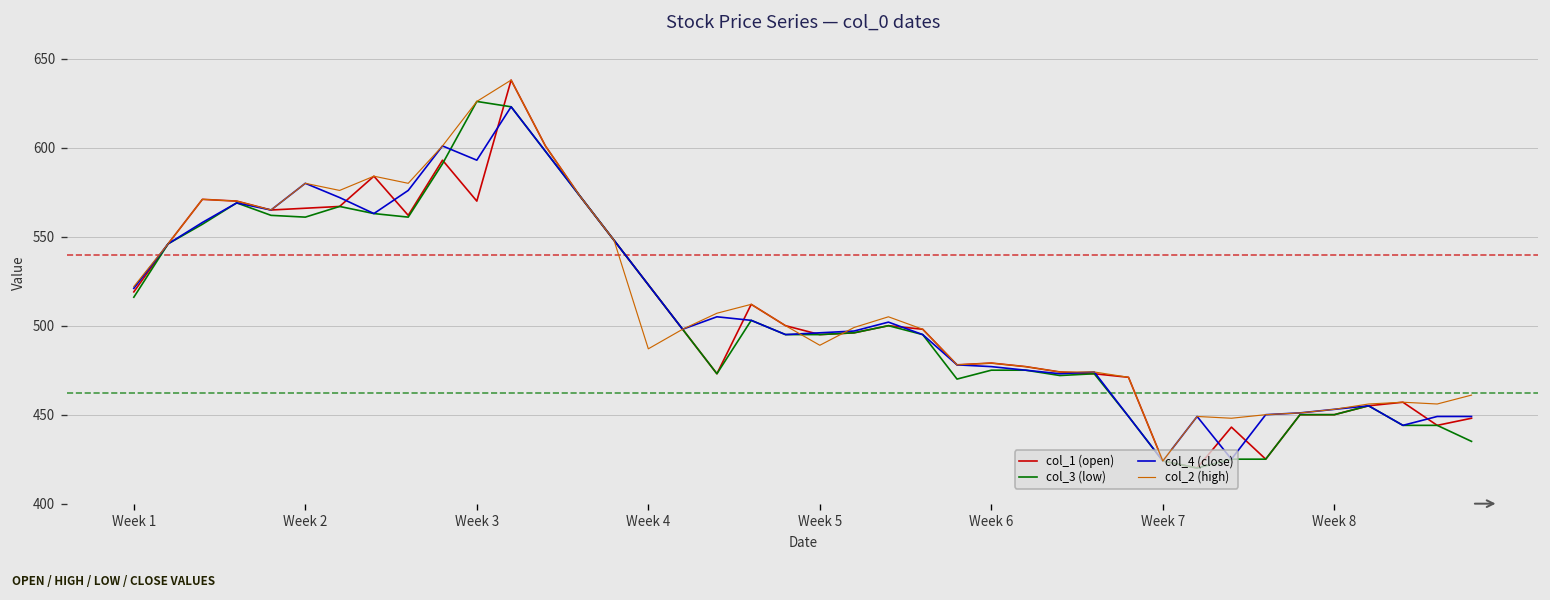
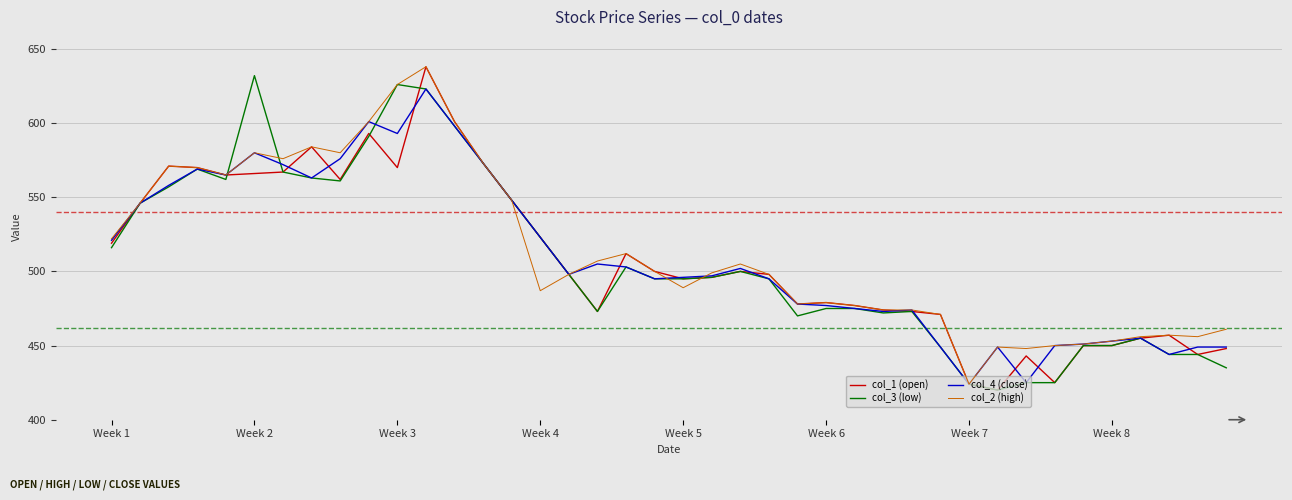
  {
    "col_1 (open)": {
      "Week 1": 519,
      "Week 2": 566,
      "Week 3": 570
    },
    "col_3 (low)": {
      "Week 1": 516,
-     "Week 2": 561,
+     "Week 2": 632,
      "Week 6": 475
    },
    "col_4 (close)": {
      "Week 3": 593,
      "Week 6": 477
    },
    "col_2 (high)": {
      "Week 4": 487,
      "Week 5": 489
    }
  }
